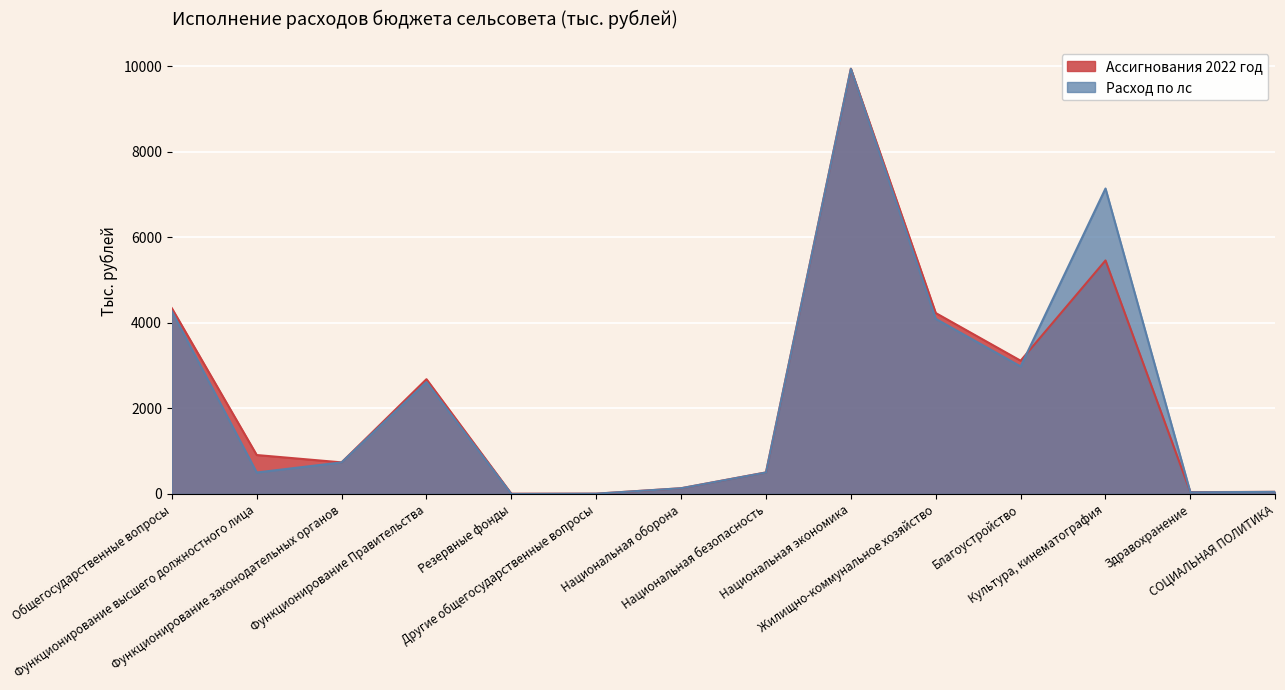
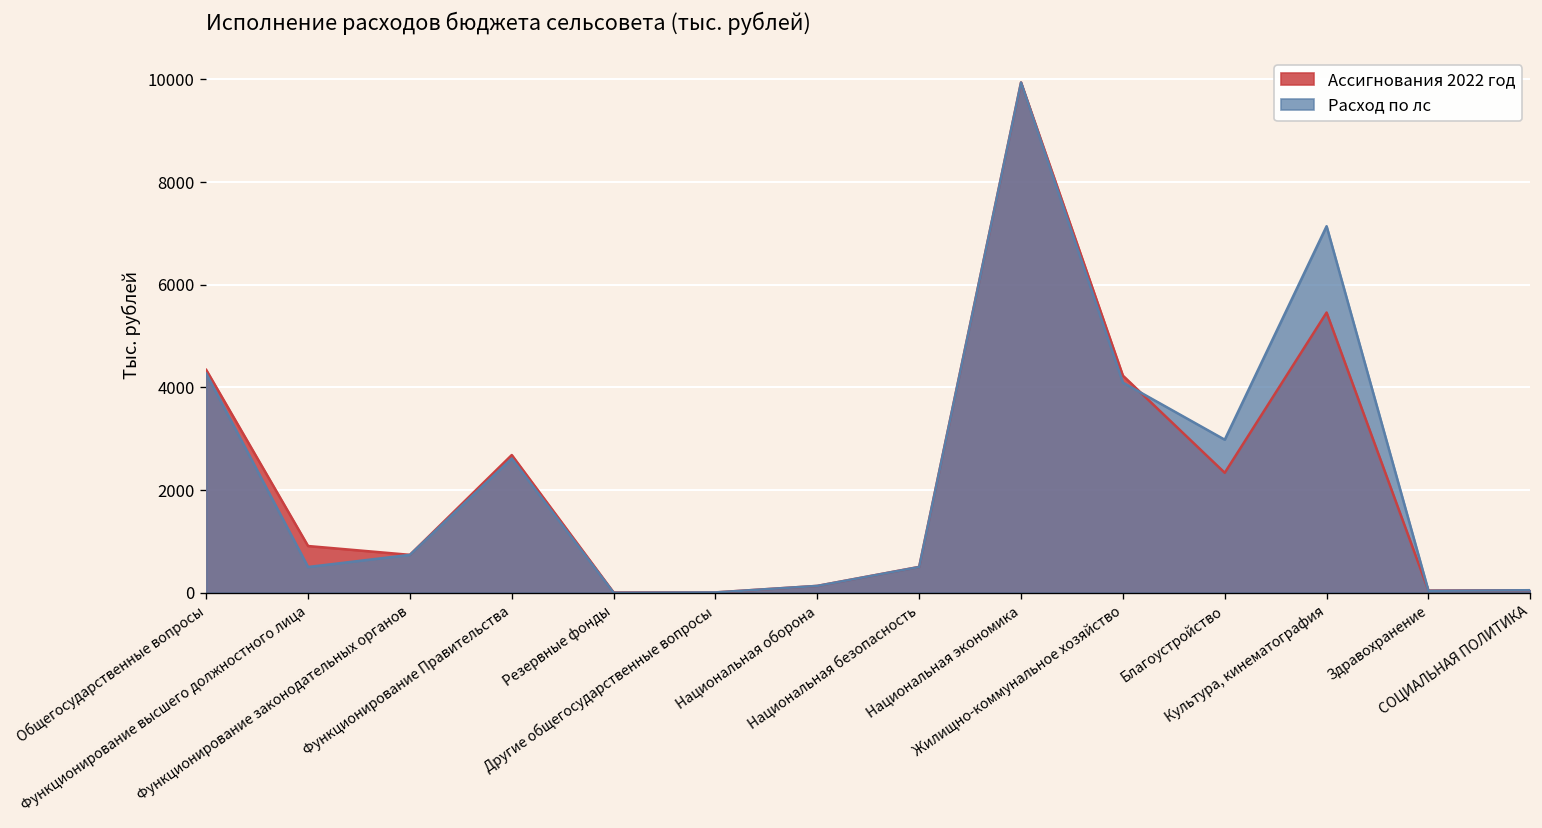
  {
    "Ассигнования 2022 год": {
      "Общегосударственные вопросы": 4300,
      "Функционирование высшего должностного лица": 900,
      "Функционирование Правительства": 2700,
      "Жилищно-коммунальное хозяйство": 4200,
-     "Благоустройство": 3100,
+     "Благоустройство": 2300,
      "Культура, кинематография": 5500
    },
    "Расход по лс": {
      "Общегосударственные вопросы": 4300,
      "Функционирование высшего должностного лица": 500,
      "Функционирование Правительства": 2600,
      "Жилищно-коммунальное хозяйство": 4100,
      "Благоустройство": 3000,
      "Культура, кинематография": 7100
    }
  }
